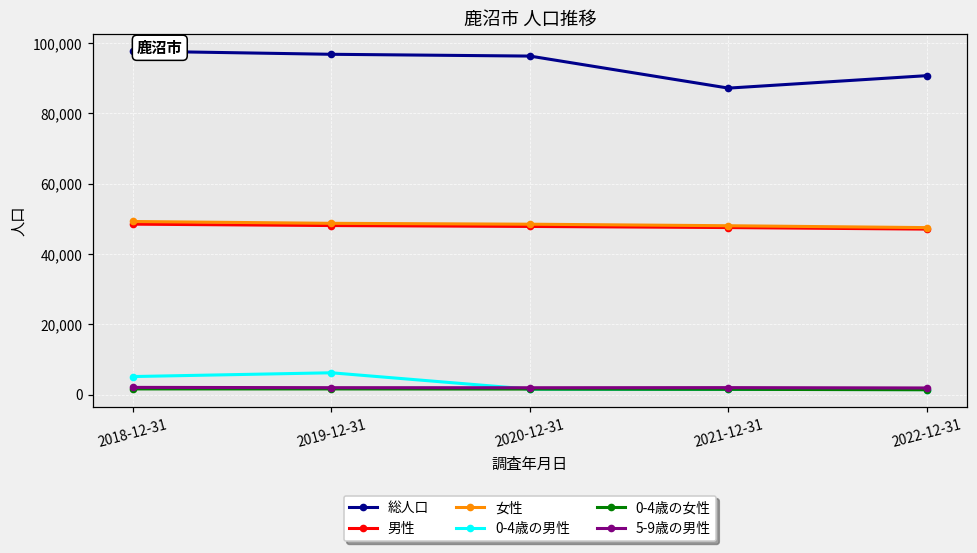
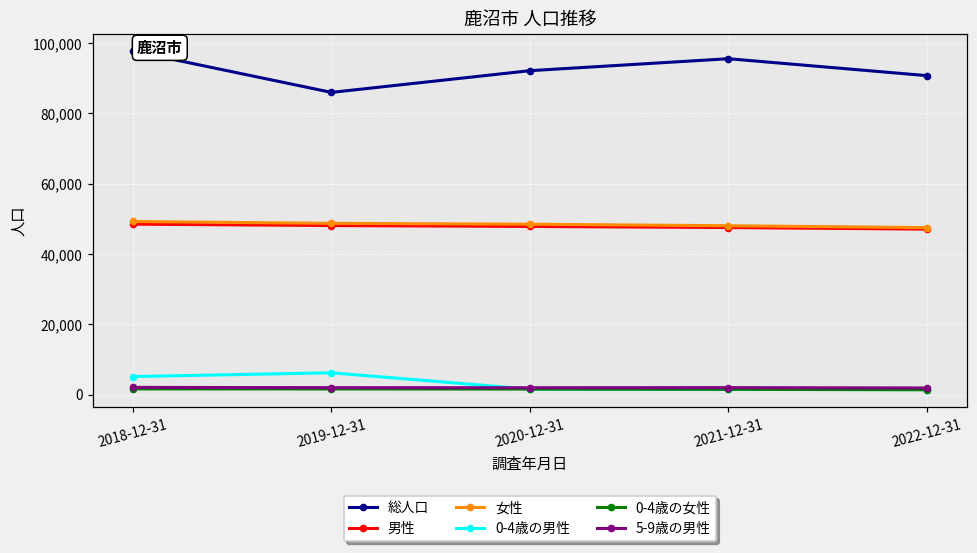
  {
    "総人口": {
-     "2019-12-31": "97,000",
-     "2020-12-31": "96,000",
-     "2021-12-31": "87,000",
+     "2019-12-31": "86,000",
+     "2020-12-31": "92,000",
+     "2021-12-31": "96,000",
      "2022-12-31": "91,000"
    },
    "0-4歳の男性": {
      "2018-12-31": "5,000",
      "2019-12-31": "6,000"
    }
  }
